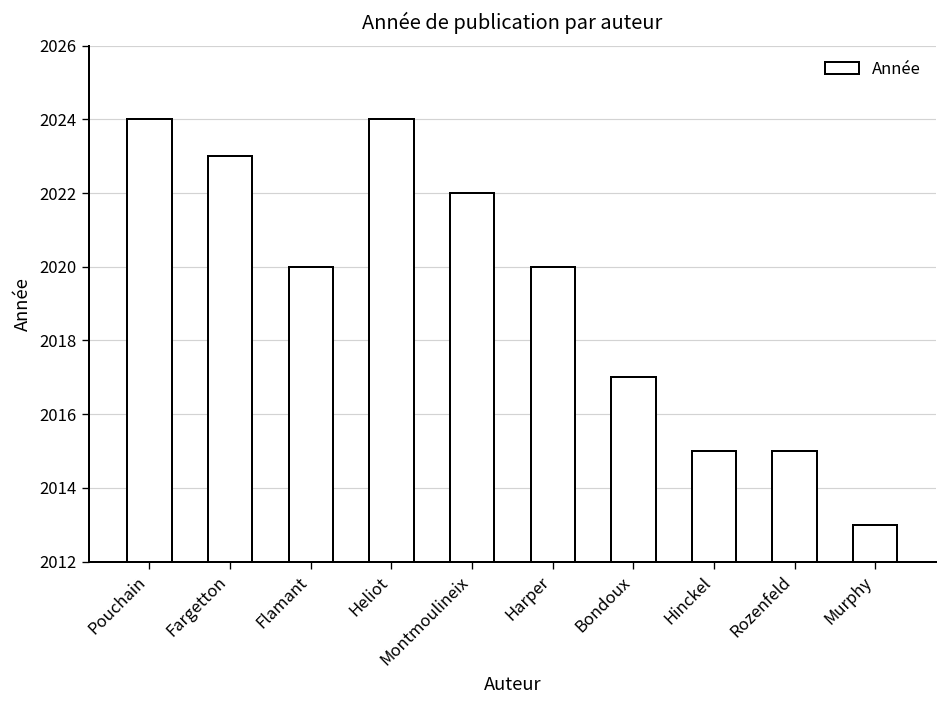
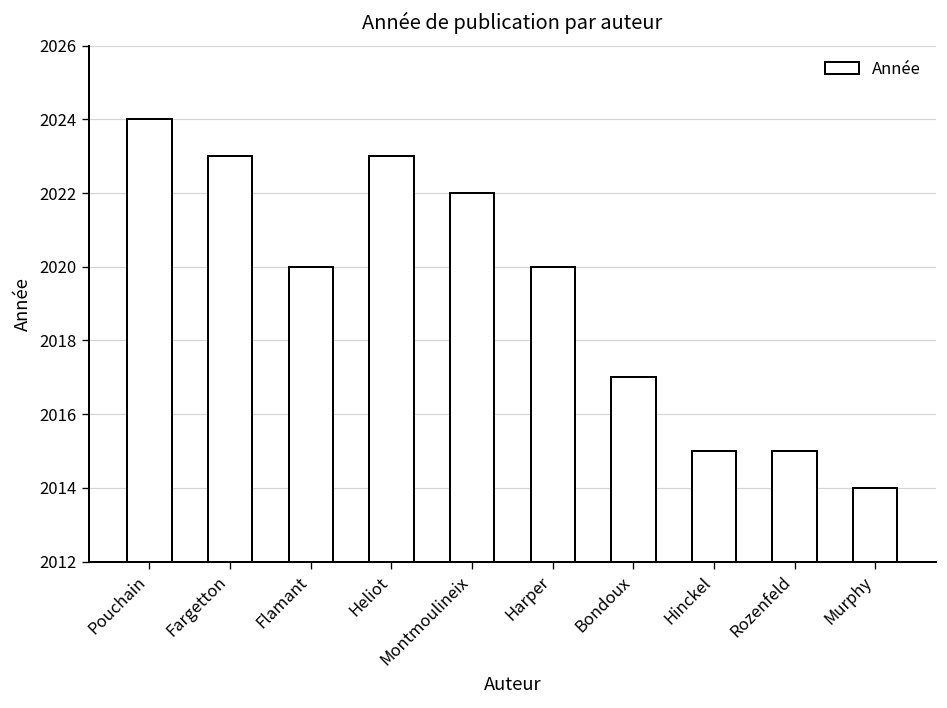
  {
    "Pouchain": 2024,
    "Fargetton": 2023,
    "Flamant": 2020,
-   "Heliot": 2024,
+   "Heliot": 2023,
    "Montmoulineix": 2022,
    "Harper": 2020,
    "Bondoux": 2017,
    "Hinckel": 2015,
    "Rozenfeld": 2015,
-   "Murphy": 2013
+   "Murphy": 2014
  }
